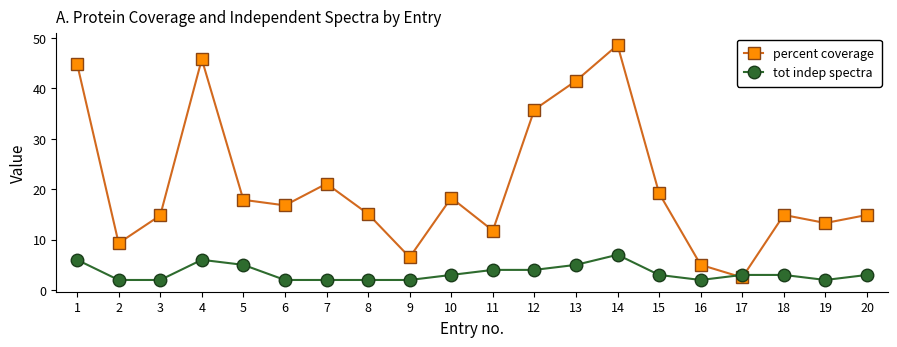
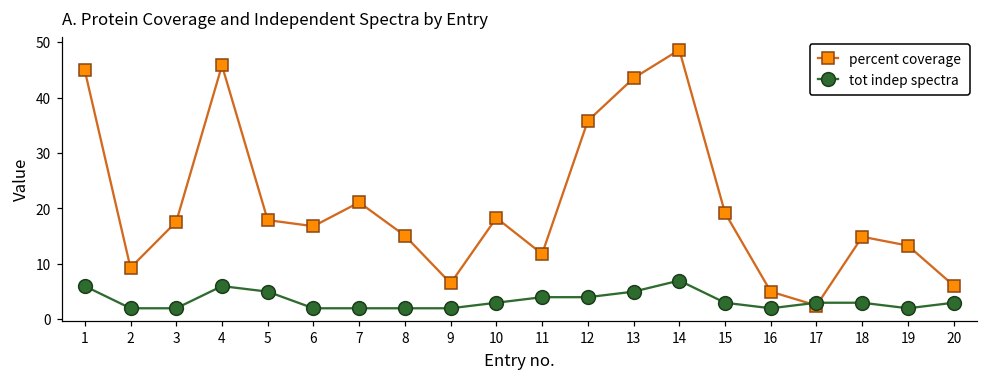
  {
    "percent coverage": {
      "1": 45,
      "2": 9,
-     "3": 15,
+     "3": 18,
      "4": 46,
      "5": 18,
      "6": 17,
      "7": 21,
      "8": 15,
      "9": 7,
      "10": 18,
      "11": 12,
      "12": 36,
-     "13": 42,
+     "13": 44,
      "14": 49,
      "15": 19,
      "16": 5,
      "18": 15,
      "19": 13,
-     "20": 15
+     "20": 6
    },
    "tot indep spectra": {
      "1": 6,
      "2": 2,
      "3": 2,
      "4": 6,
      "5": 5,
      "6": 2,
      "7": 2,
      "8": 2,
      "9": 2,
      "10": 3,
      "11": 4,
      "12": 4,
      "13": 5,
      "14": 7,
      "15": 3,
      "16": 2,
      "18": 3,
      "19": 2,
      "20": 3
    }
  }
